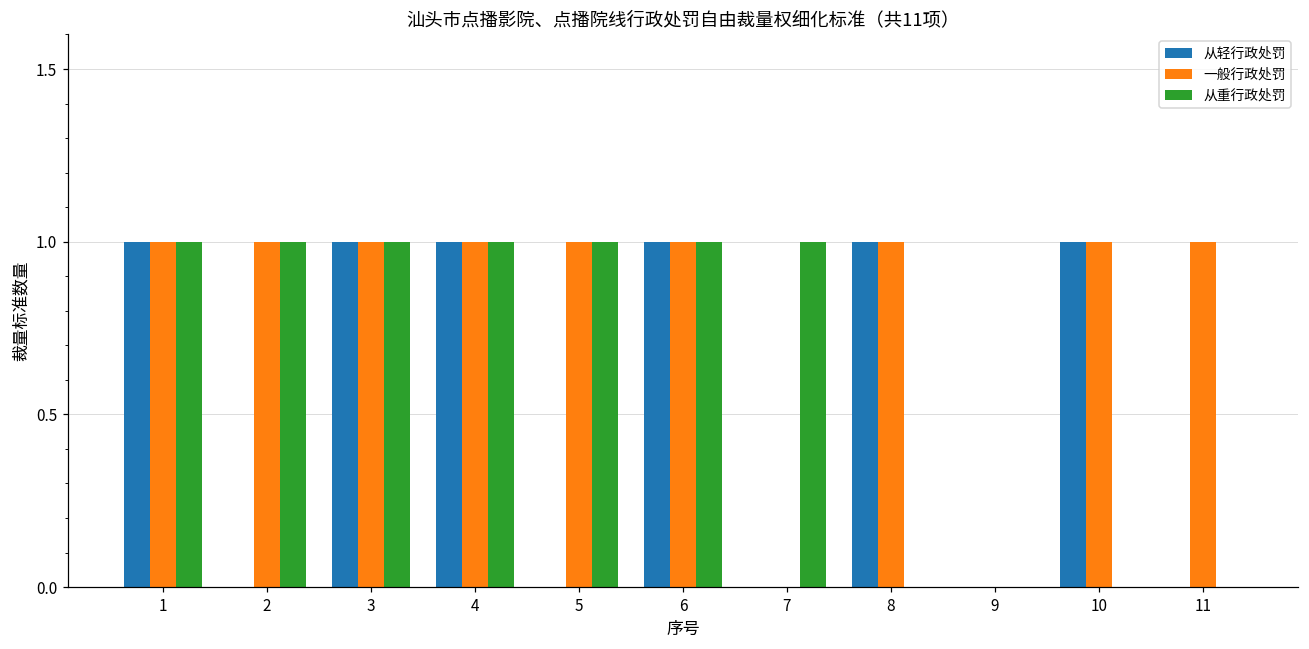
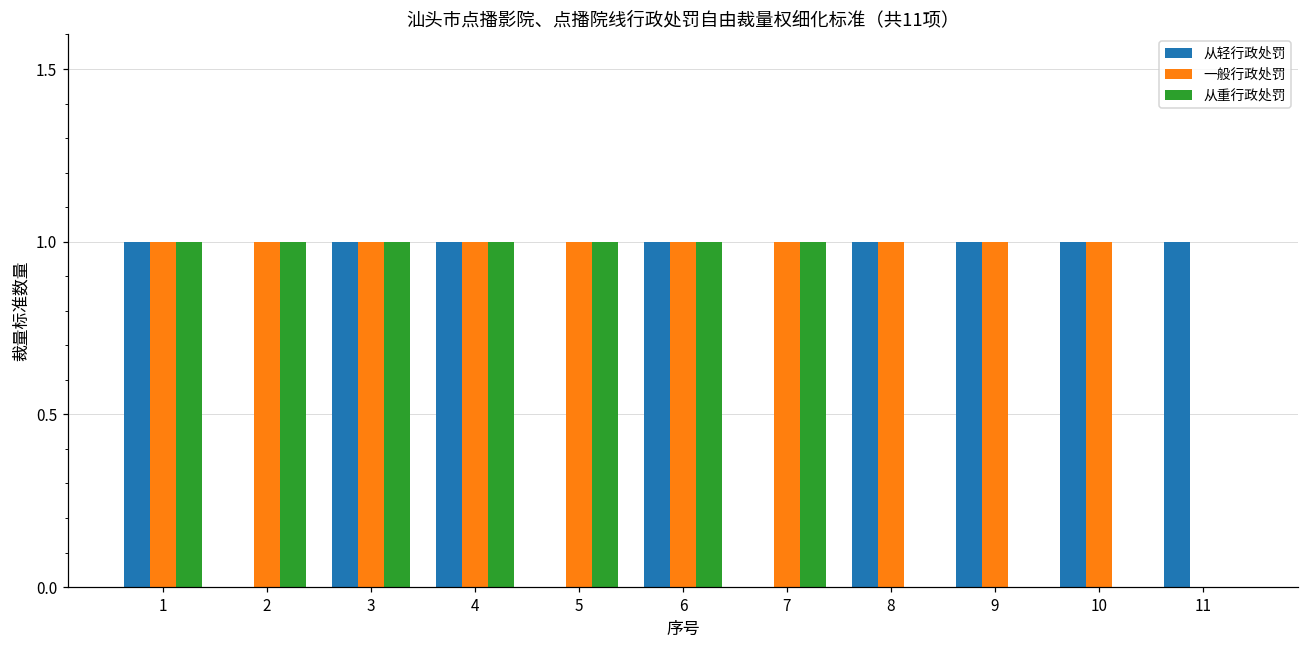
  {
    "从轻行政处罚": {
      "1": 1,
      "2": 0,
      "3": 1,
      "4": 1,
      "5": 0,
      "6": 1,
      "7": 0,
      "8": 1,
-     "9": 0,
+     "9": 1,
      "10": 1,
-     "11": 0
+     "11": 1
    },
    "一般行政处罚": {
      "1": 1,
      "2": 1,
      "3": 1,
      "4": 1,
      "5": 1,
      "6": 1,
-     "7": 0,
+     "7": 1,
      "8": 1,
-     "9": 0,
+     "9": 1,
      "10": 1,
-     "11": 1
+     "11": 0
    },
    "从重行政处罚": {
      "1": 1,
      "2": 1,
      "3": 1,
      "4": 1,
      "5": 1,
      "6": 1,
      "7": 1,
      "8": 0,
      "9": 0,
      "10": 0,
      "11": 0
    }
  }
